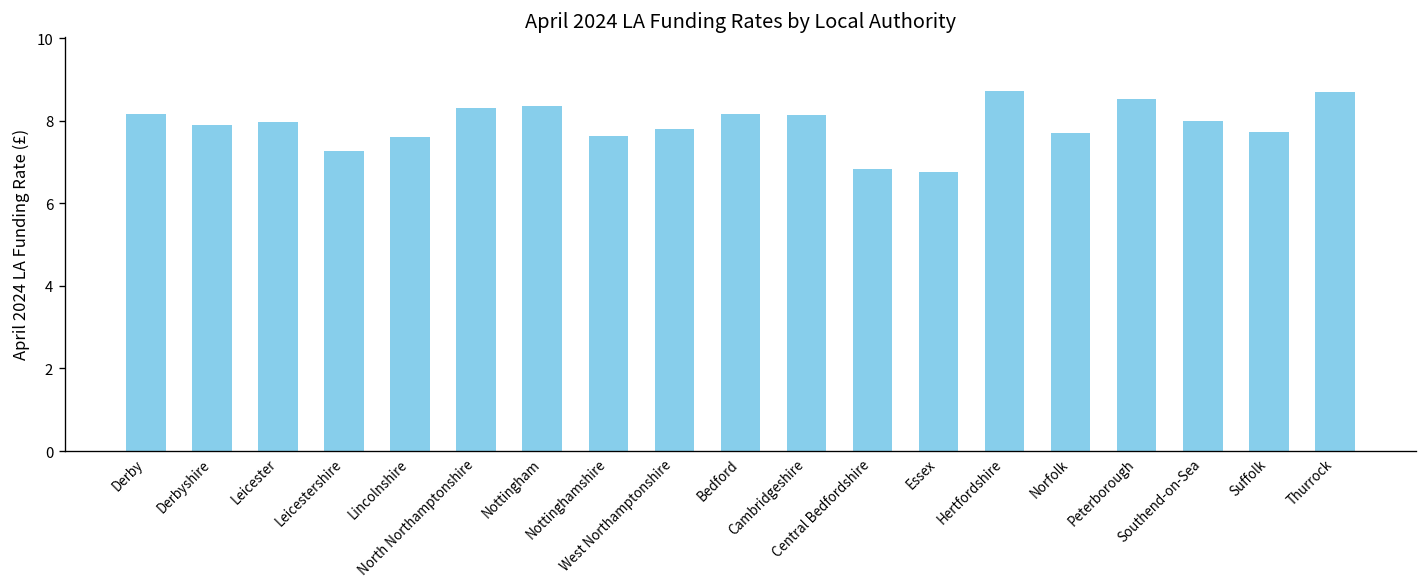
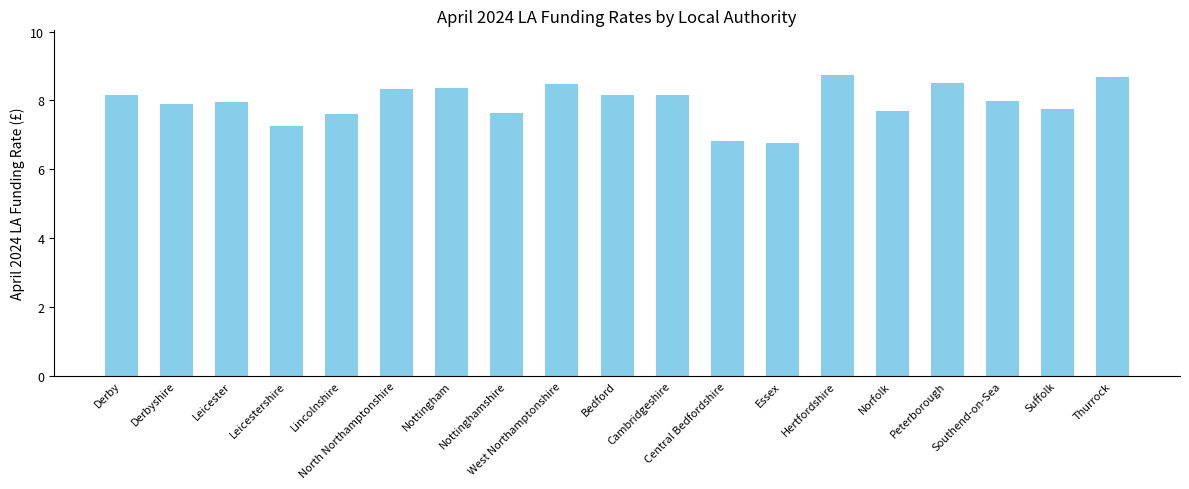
  {
    "Derby": 8.2,
    "Derbyshire": 7.9,
    "Leicester": 8.0,
    "Leicestershire": 7.3,
    "Lincolnshire": 7.6,
    "North Northamptonshire": 8.3,
    "Nottingham": 8.4,
    "Nottinghamshire": 7.6,
-   "West Northamptonshire": 7.8,
+   "West Northamptonshire": 8.5,
    "Bedford": 8.2,
    "Cambridgeshire": 8.2,
    "Central Bedfordshire": 6.8,
    "Essex": 6.8,
    "Hertfordshire": 8.7,
    "Norfolk": 7.7,
    "Peterborough": 8.5,
    "Southend-on-Sea": 8.0,
    "Suffolk": 7.7,
    "Thurrock": 8.7
  }
